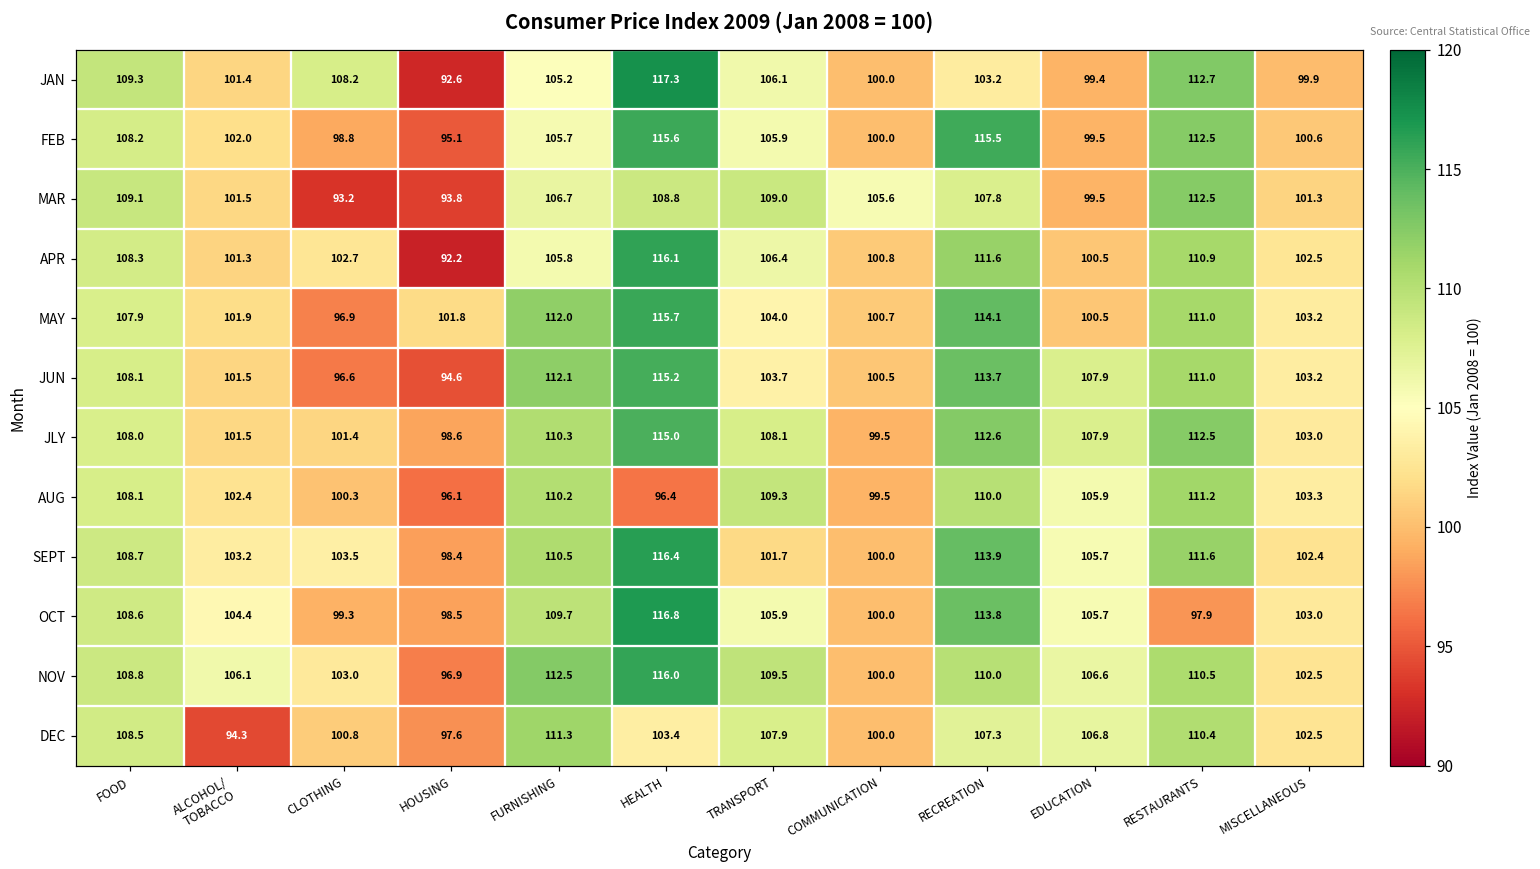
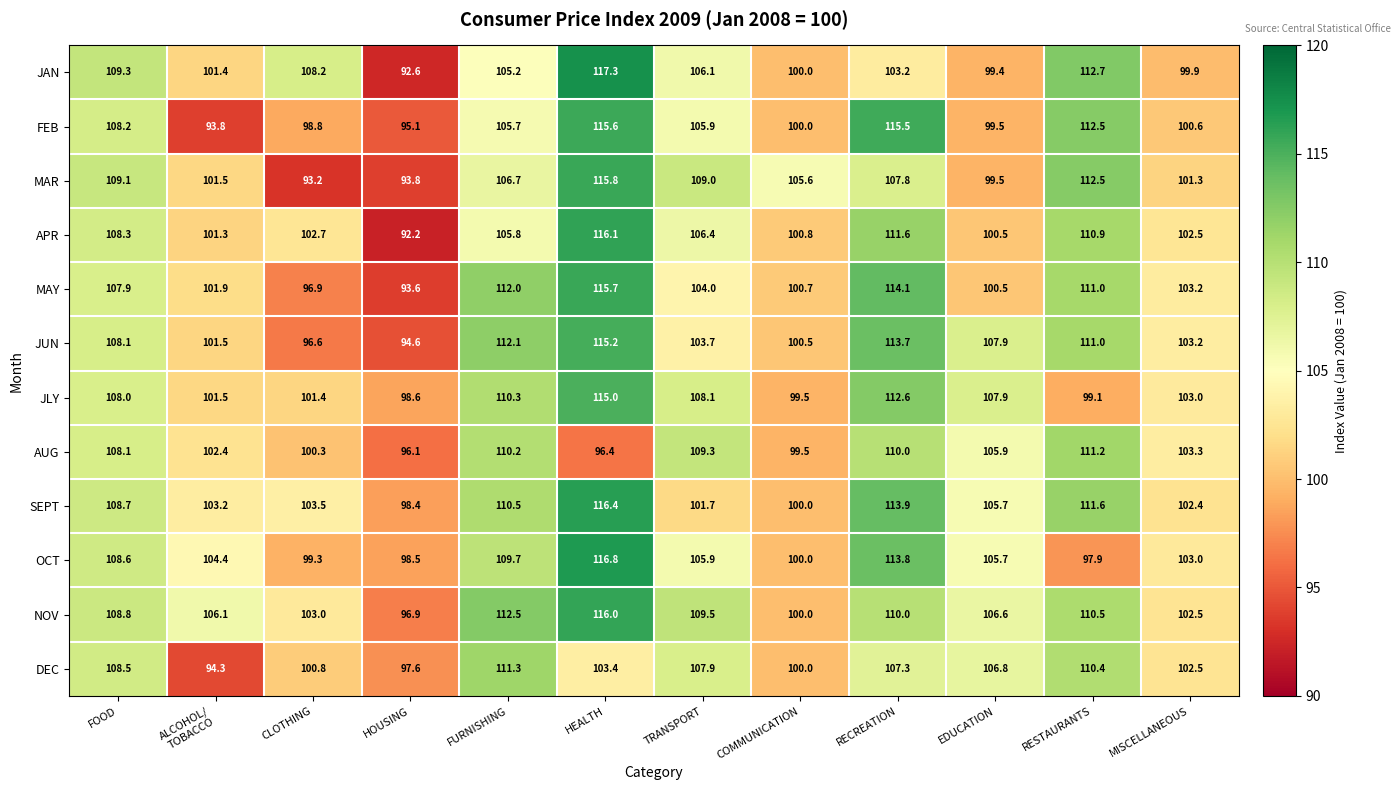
  {
    "JAN": {
      "FOOD": 109.3,
      "ALCOHOL/ TOBACCO": 101.4,
      "CLOTHING": 108.2,
      "HOUSING": 92.6,
      "FURNISHING": 105.2,
      "HEALTH": 117.3,
      "TRANSPORT": 106.1,
      "COMMUNICATION": 100.0,
      "RECREATION": 103.2,
      "EDUCATION": 99.4,
      "RESTAURANTS": 112.7,
      "MISCELLANEOUS": 99.9
    },
    "FEB": {
      "FOOD": 108.2,
-     "ALCOHOL/ TOBACCO": 102.0,
+     "ALCOHOL/ TOBACCO": 93.8,
      "CLOTHING": 98.8,
      "HOUSING": 95.1,
      "FURNISHING": 105.7,
      "HEALTH": 115.6,
      "TRANSPORT": 105.9,
      "COMMUNICATION": 100.0,
      "RECREATION": 115.5,
      "EDUCATION": 99.5,
      "RESTAURANTS": 112.5,
      "MISCELLANEOUS": 100.6
    },
    "MAR": {
      "FOOD": 109.1,
      "ALCOHOL/ TOBACCO": 101.5,
      "CLOTHING": 93.2,
      "HOUSING": 93.8,
      "FURNISHING": 106.7,
-     "HEALTH": 108.8,
+     "HEALTH": 115.8,
      "TRANSPORT": 109.0,
      "COMMUNICATION": 105.6,
      "RECREATION": 107.8,
      "EDUCATION": 99.5,
      "RESTAURANTS": 112.5,
      "MISCELLANEOUS": 101.3
    },
    "APR": {
      "FOOD": 108.3,
      "ALCOHOL/ TOBACCO": 101.3,
      "CLOTHING": 102.7,
      "HOUSING": 92.2,
      "FURNISHING": 105.8,
      "HEALTH": 116.1,
      "TRANSPORT": 106.4,
      "COMMUNICATION": 100.8,
      "RECREATION": 111.6,
      "EDUCATION": 100.5,
      "RESTAURANTS": 110.9,
      "MISCELLANEOUS": 102.5
    },
    "MAY": {
      "FOOD": 107.9,
      "ALCOHOL/ TOBACCO": 101.9,
      "CLOTHING": 96.9,
-     "HOUSING": 101.8,
+     "HOUSING": 93.6,
      "FURNISHING": 112.0,
      "HEALTH": 115.7,
      "TRANSPORT": 104.0,
      "COMMUNICATION": 100.7,
      "RECREATION": 114.1,
      "EDUCATION": 100.5,
      "RESTAURANTS": 111.0,
      "MISCELLANEOUS": 103.2
    },
    "JUN": {
      "FOOD": 108.1,
      "ALCOHOL/ TOBACCO": 101.5,
      "CLOTHING": 96.6,
      "HOUSING": 94.6,
      "FURNISHING": 112.1,
      "HEALTH": 115.2,
      "TRANSPORT": 103.7,
      "COMMUNICATION": 100.5,
      "RECREATION": 113.7,
      "EDUCATION": 107.9,
      "RESTAURANTS": 111.0,
      "MISCELLANEOUS": 103.2
    },
    "JLY": {
      "FOOD": 108.0,
      "ALCOHOL/ TOBACCO": 101.5,
      "CLOTHING": 101.4,
      "HOUSING": 98.6,
      "FURNISHING": 110.3,
      "HEALTH": 115.0,
      "TRANSPORT": 108.1,
      "COMMUNICATION": 99.5,
      "RECREATION": 112.6,
      "EDUCATION": 107.9,
-     "RESTAURANTS": 112.5,
+     "RESTAURANTS": 99.1,
      "MISCELLANEOUS": 103.0
    },
    "AUG": {
      "FOOD": 108.1,
      "ALCOHOL/ TOBACCO": 102.4,
      "CLOTHING": 100.3,
      "HOUSING": 96.1,
      "FURNISHING": 110.2,
      "HEALTH": 96.4,
      "TRANSPORT": 109.3,
      "COMMUNICATION": 99.5,
      "RECREATION": 110.0,
      "EDUCATION": 105.9,
      "RESTAURANTS": 111.2,
      "MISCELLANEOUS": 103.3
    },
    "SEPT": {
      "FOOD": 108.7,
      "ALCOHOL/ TOBACCO": 103.2,
      "CLOTHING": 103.5,
      "HOUSING": 98.4,
      "FURNISHING": 110.5,
      "HEALTH": 116.4,
      "TRANSPORT": 101.7,
      "COMMUNICATION": 100.0,
      "RECREATION": 113.9,
      "EDUCATION": 105.7,
      "RESTAURANTS": 111.6,
      "MISCELLANEOUS": 102.4
    },
    "OCT": {
      "FOOD": 108.6,
      "ALCOHOL/ TOBACCO": 104.4,
      "CLOTHING": 99.3,
      "HOUSING": 98.5,
      "FURNISHING": 109.7,
      "HEALTH": 116.8,
      "TRANSPORT": 105.9,
      "COMMUNICATION": 100.0,
      "RECREATION": 113.8,
      "EDUCATION": 105.7,
      "RESTAURANTS": 97.9,
      "MISCELLANEOUS": 103.0
    },
    "NOV": {
      "FOOD": 108.8,
      "ALCOHOL/ TOBACCO": 106.1,
      "CLOTHING": 103.0,
      "HOUSING": 96.9,
      "FURNISHING": 112.5,
      "HEALTH": 116.0,
      "TRANSPORT": 109.5,
      "COMMUNICATION": 100.0,
      "RECREATION": 110.0,
      "EDUCATION": 106.6,
      "RESTAURANTS": 110.5,
      "MISCELLANEOUS": 102.5
    },
    "DEC": {
      "FOOD": 108.5,
      "ALCOHOL/ TOBACCO": 94.3,
      "CLOTHING": 100.8,
      "HOUSING": 97.6,
      "FURNISHING": 111.3,
      "HEALTH": 103.4,
      "TRANSPORT": 107.9,
      "COMMUNICATION": 100.0,
      "RECREATION": 107.3,
      "EDUCATION": 106.8,
      "RESTAURANTS": 110.4,
      "MISCELLANEOUS": 102.5
    }
  }
